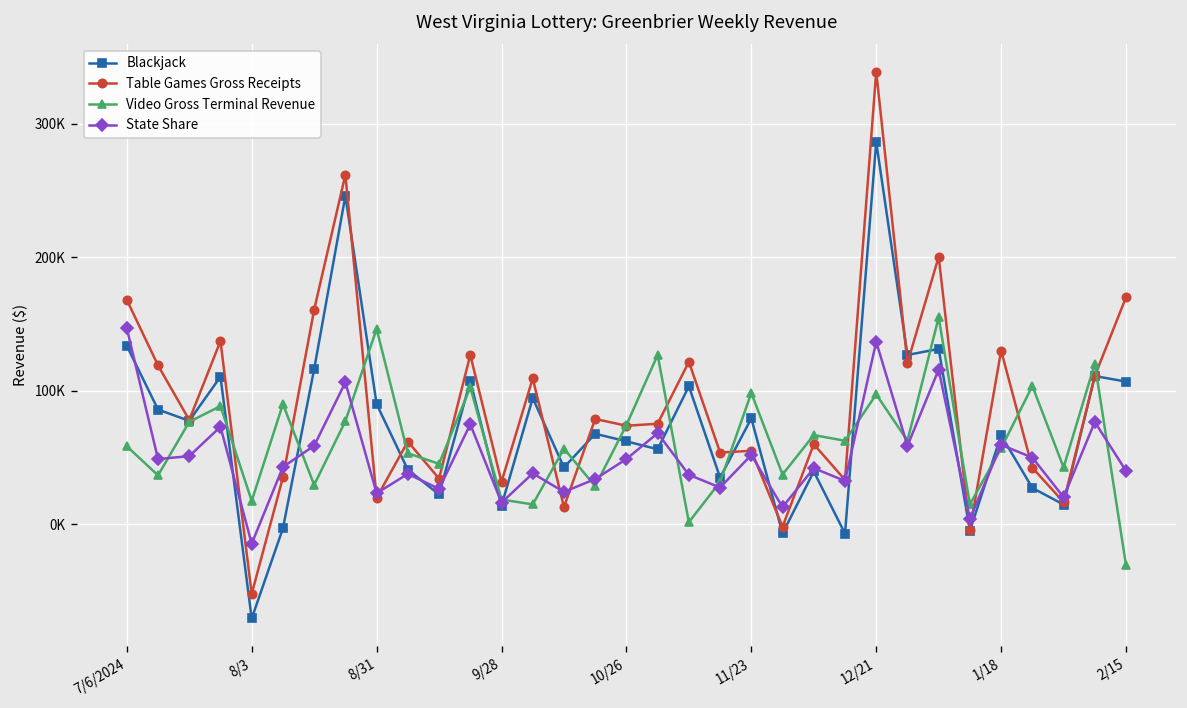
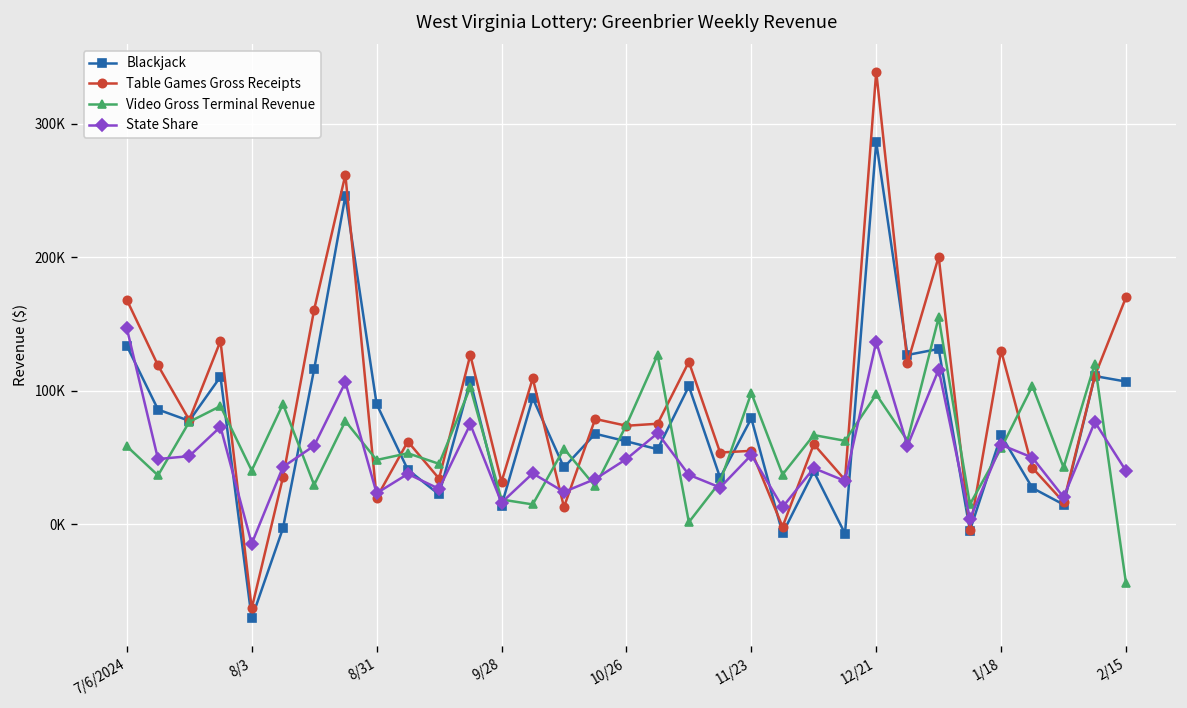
  {
    "Blackjack": {
      "7/6/2024": 134000,
      "8/3": -70000,
      "8/31": 90000,
      "10/26": 62000,
      "11/23": 79000,
      "12/21": 286000,
      "1/18": 67000,
      "2/15": 107000
    },
    "Table Games Gross Receipts": {
      "7/6/2024": 168000,
-     "8/3": -52000,
+     "8/3": -63000,
      "8/31": 20000,
      "9/28": 32000,
      "11/23": 55000,
      "12/21": 339000,
      "1/18": 130000,
      "2/15": 170000
    },
    "Video Gross Terminal Revenue": {
      "7/6/2024": 59000,
-     "8/3": 18000,
-     "8/31": 146000,
+     "8/3": 40000,
+     "8/31": 48000,
      "9/28": 19000,
      "11/23": 98000,
      "12/21": 97000,
      "1/18": 57000,
-     "2/15": -31000
+     "2/15": -44000
    },
    "State Share": {
      "7/6/2024": 147000,
      "8/3": -14000,
      "8/31": 23000,
      "10/26": 49000,
      "11/23": 52000,
      "12/21": 137000,
      "1/18": 60000,
      "2/15": 40000
    }
  }
